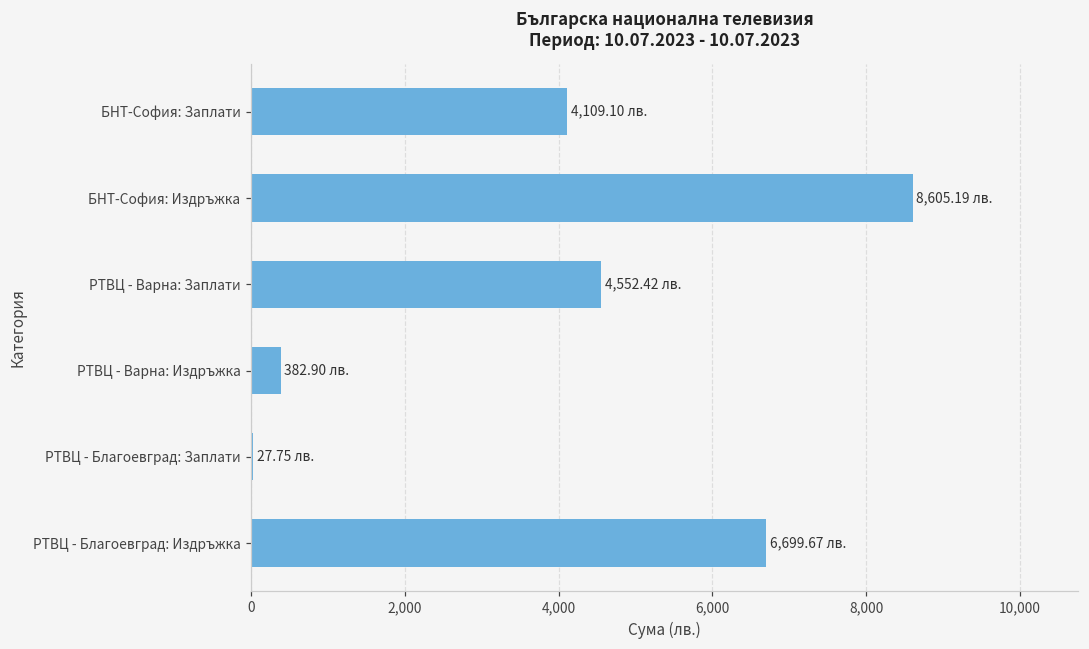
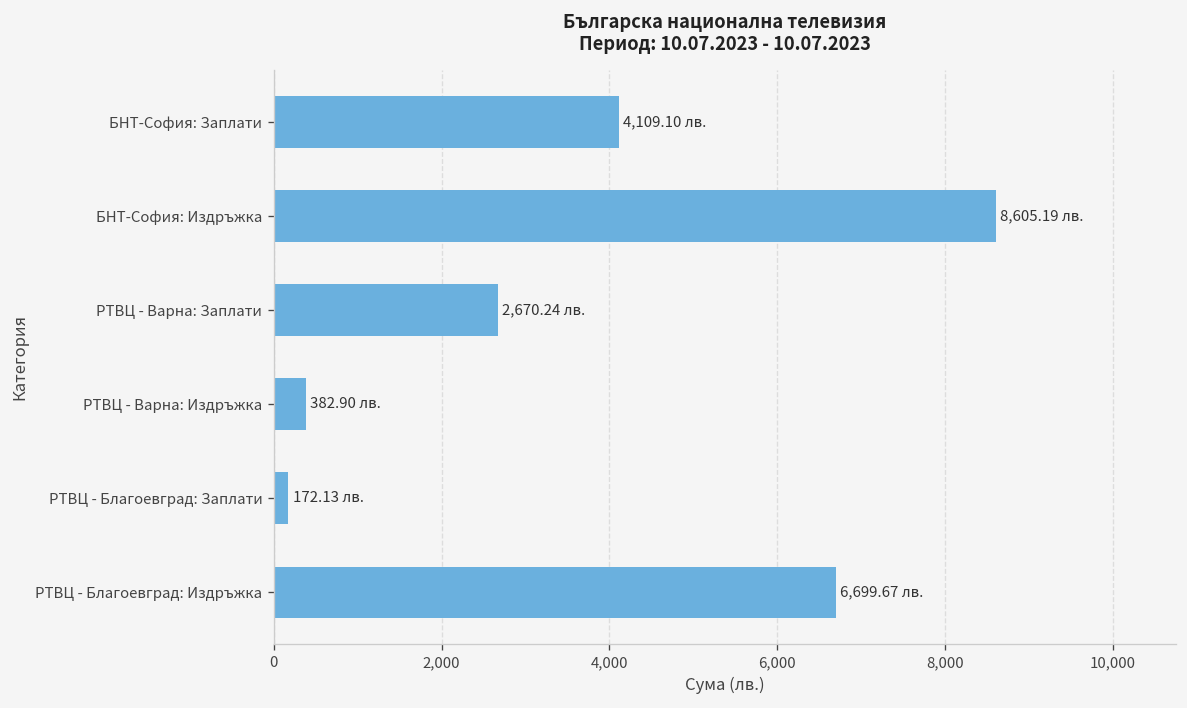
  {
    "БНТ-София: Заплати": "4,109.10",
    "БНТ-София: Издръжка": "8,605.19",
-   "РТВЦ - Варна: Заплати": "4,552.42",
+   "РТВЦ - Варна: Заплати": "2,670.24",
    "РТВЦ - Варна: Издръжка": "382.90",
-   "РТВЦ - Благоевград: Заплати": "27.75",
+   "РТВЦ - Благоевград: Заплати": "172.13",
    "РТВЦ - Благоевград: Издръжка": "6,699.67"
  }
